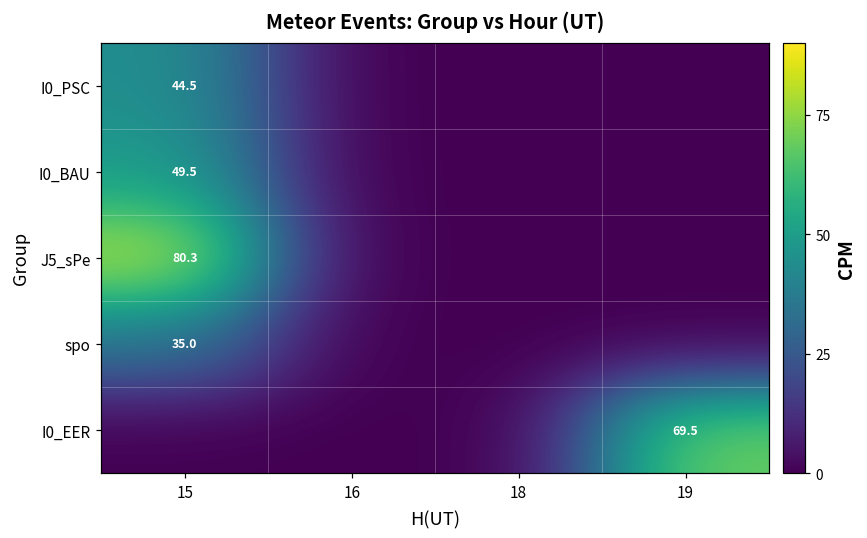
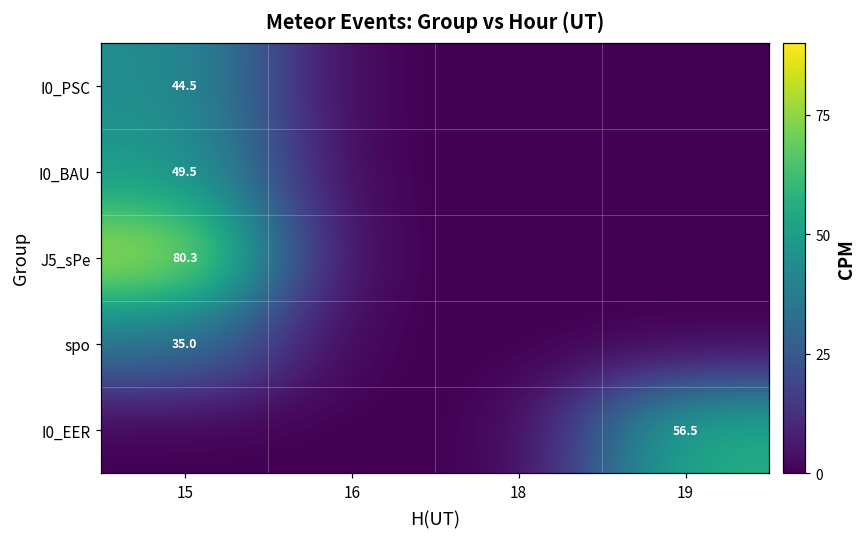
  {
    "I0_PSC": {
      "15": 44.5
    },
    "I0_BAU": {
      "15": 49.5
    },
    "J5_sPe": {
      "15": 80.3
    },
    "spo": {
      "15": 35.0
    },
    "I0_EER": {
-     "19": 69.5
+     "19": 56.5
    }
  }
